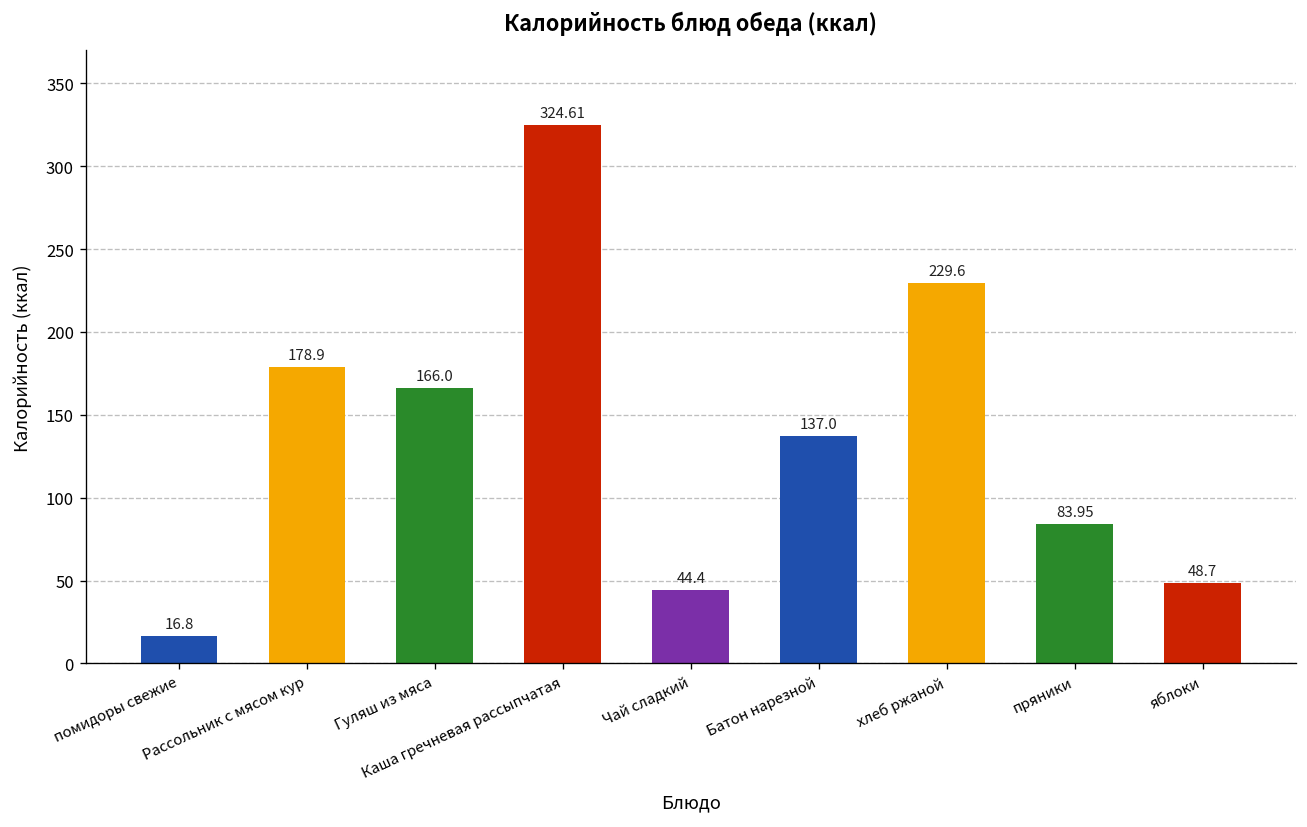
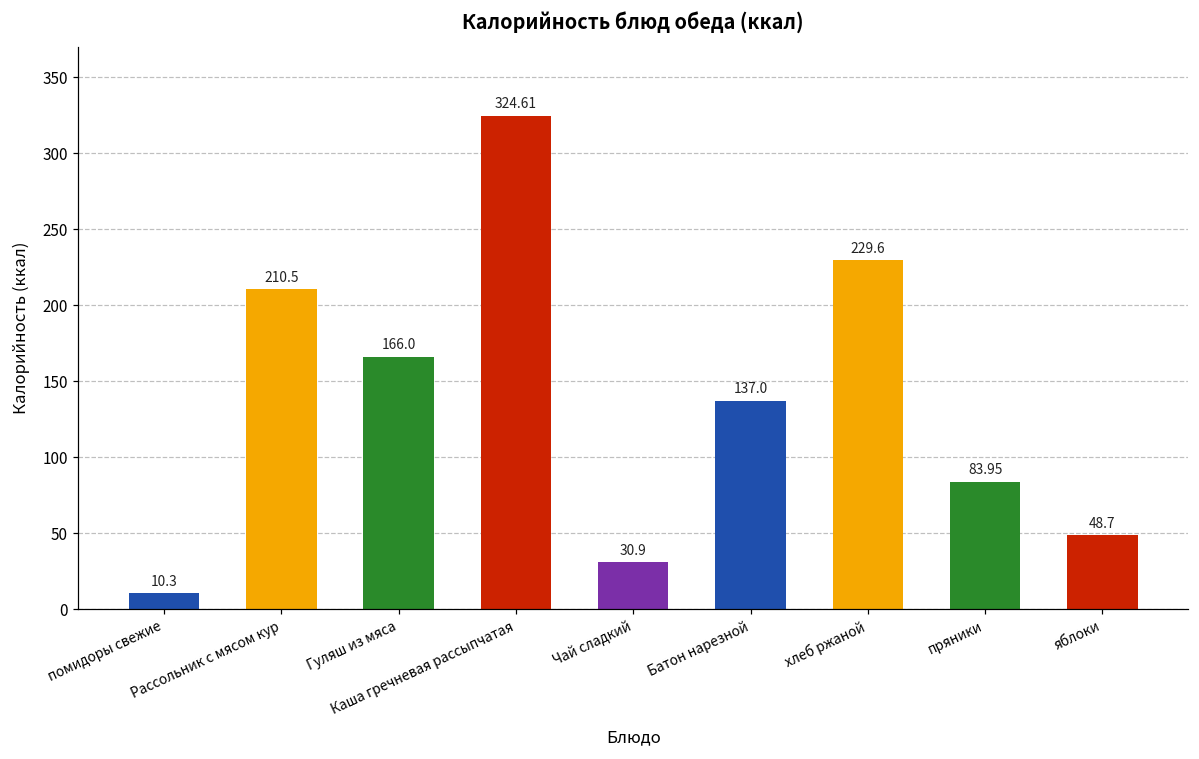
  {
-   "помидоры свежие": 16.8,
-   "Рассольник с мясом кур": 178.9,
+   "помидоры свежие": 10.3,
+   "Рассольник с мясом кур": 210.5,
    "Гуляш из мяса": 166.0,
    "Каша гречневая рассыпчатая": 324.61,
-   "Чай сладкий": 44.4,
+   "Чай сладкий": 30.9,
    "Батон нарезной": 137.0,
    "хлеб ржаной": 229.6,
    "пряники": 83.95,
    "яблоки": 48.7
  }
